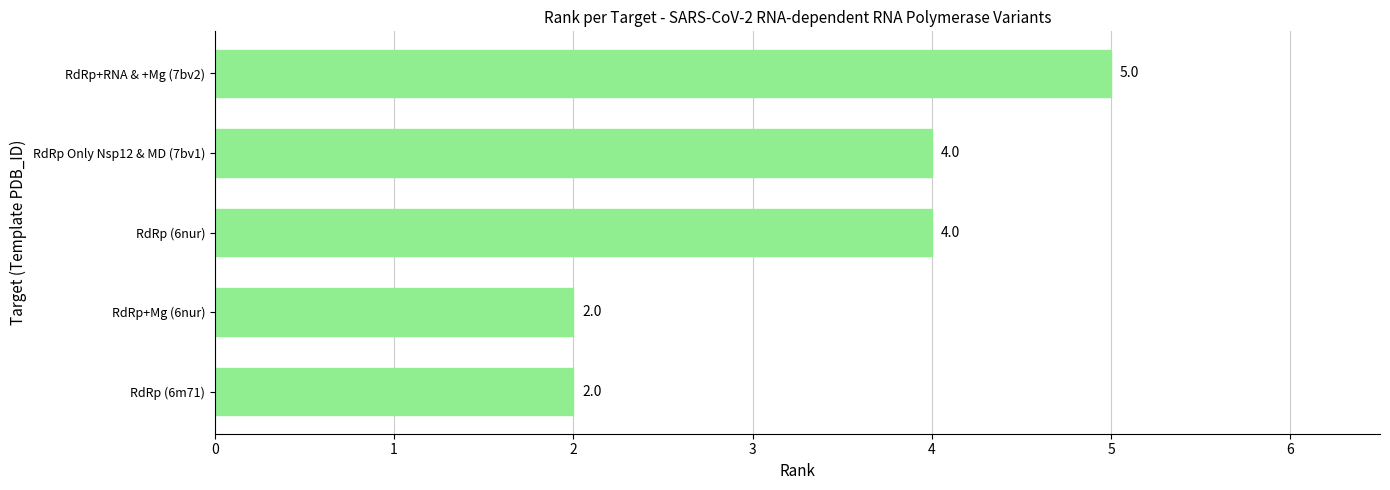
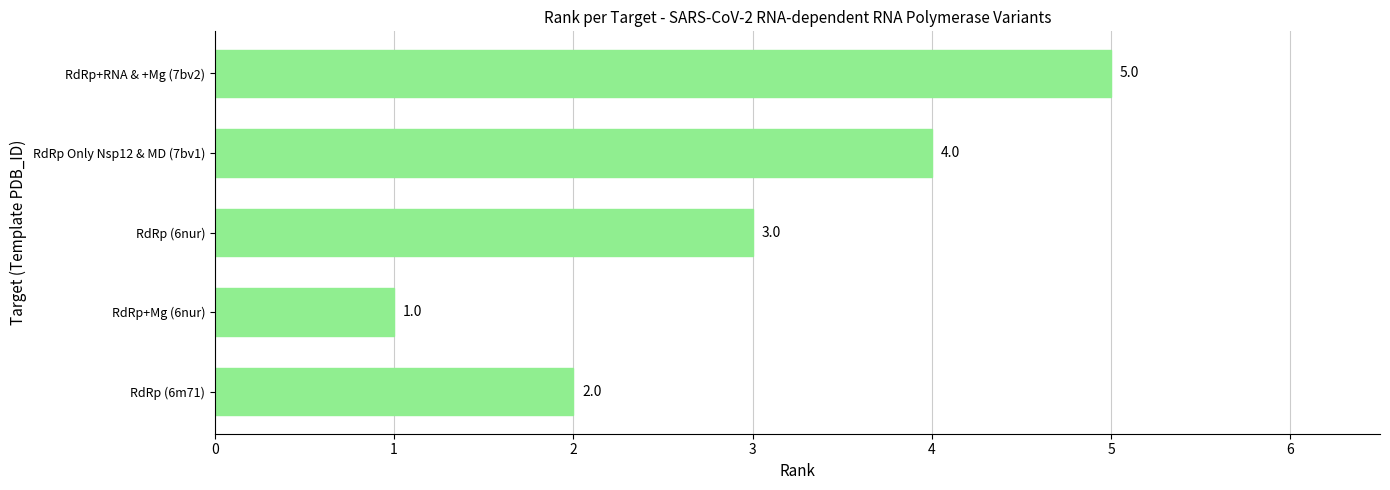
  {
    "RdRp+RNA & +Mg (7bv2)": 5.0,
    "RdRp Only Nsp12 & MD (7bv1)": 4.0,
-   "RdRp (6nur)": 4.0,
-   "RdRp+Mg (6nur)": 2.0,
+   "RdRp (6nur)": 3.0,
+   "RdRp+Mg (6nur)": 1.0,
    "RdRp (6m71)": 2.0
  }
